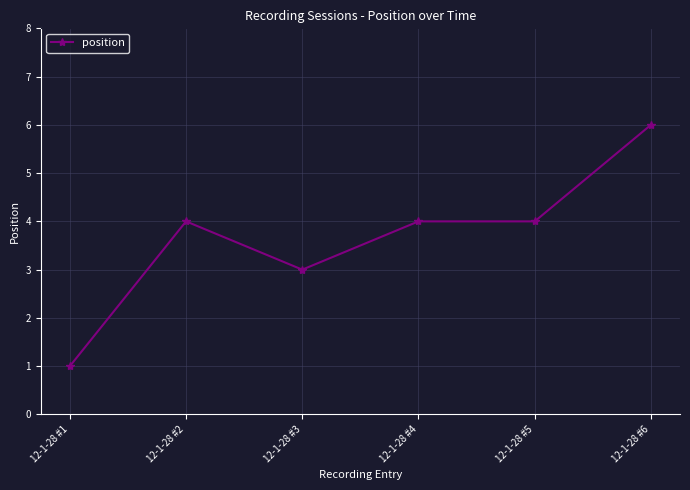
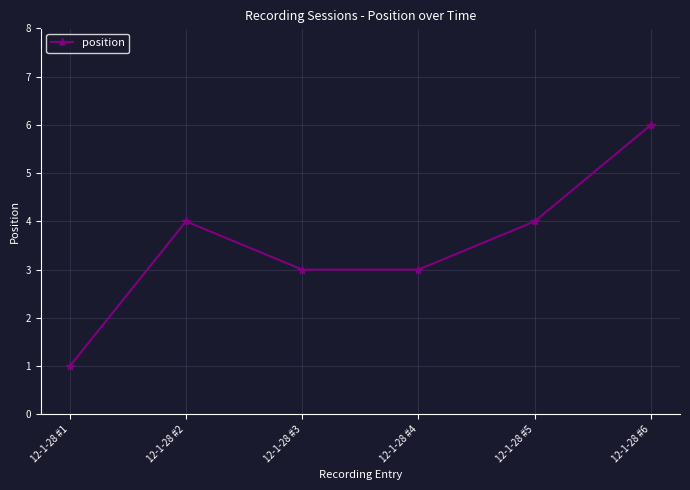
  {
    "12-1-28 #1": 1,
    "12-1-28 #2": 4,
    "12-1-28 #3": 3,
-   "12-1-28 #4": 4,
+   "12-1-28 #4": 3,
    "12-1-28 #5": 4,
    "12-1-28 #6": 6
  }
